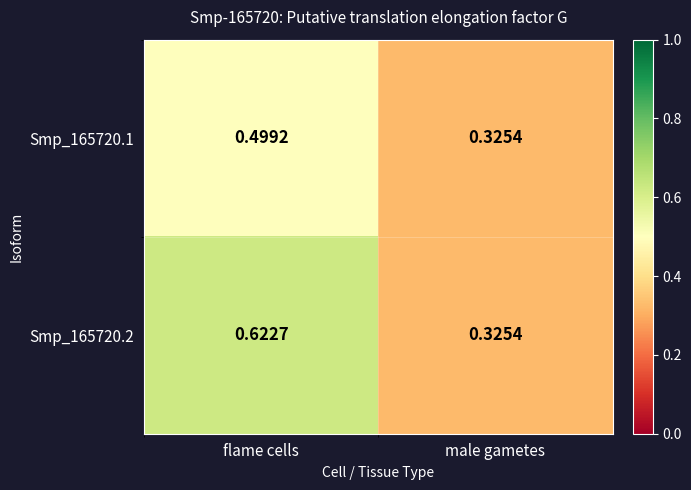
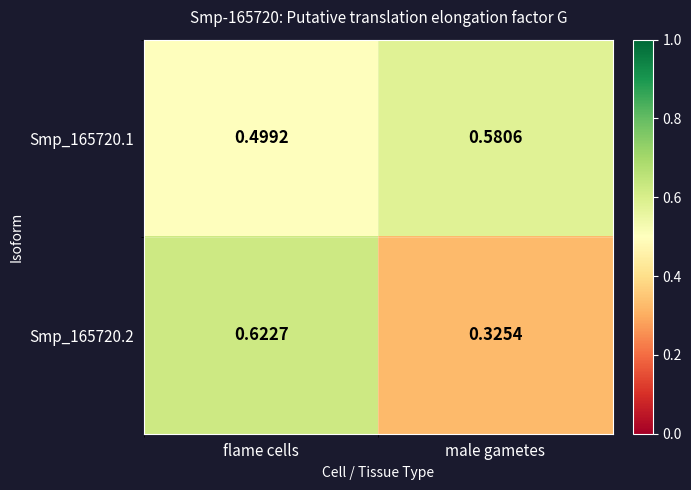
  {
    "Smp_165720.1": {
      "flame cells": 0.4992,
-     "male gametes": 0.3254
+     "male gametes": 0.5806
    },
    "Smp_165720.2": {
      "flame cells": 0.6227,
      "male gametes": 0.3254
    }
  }
